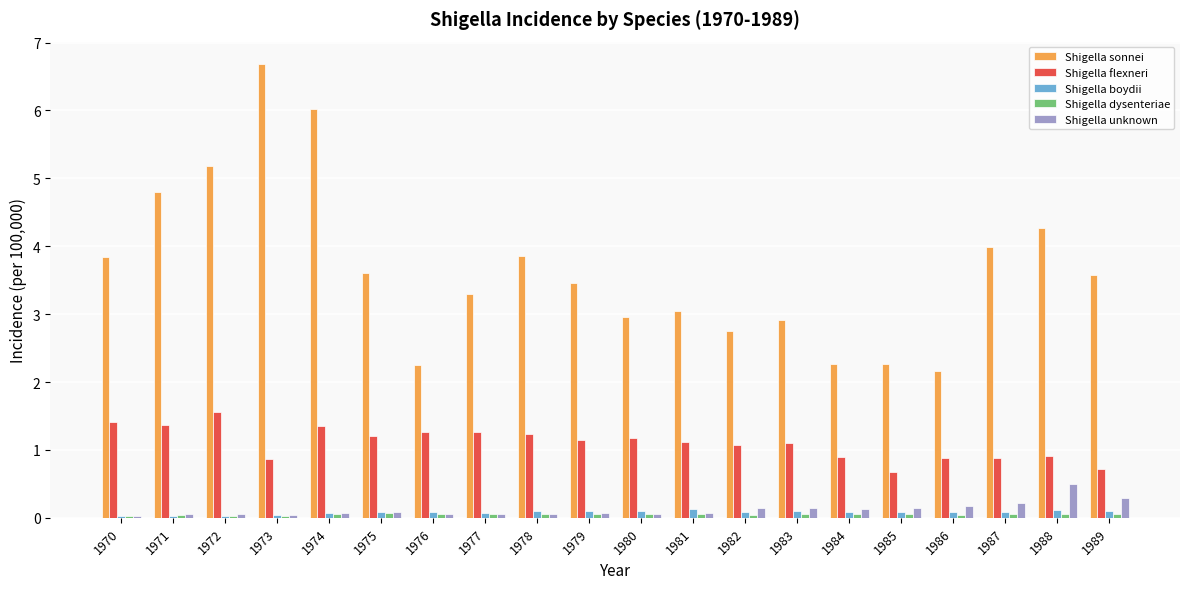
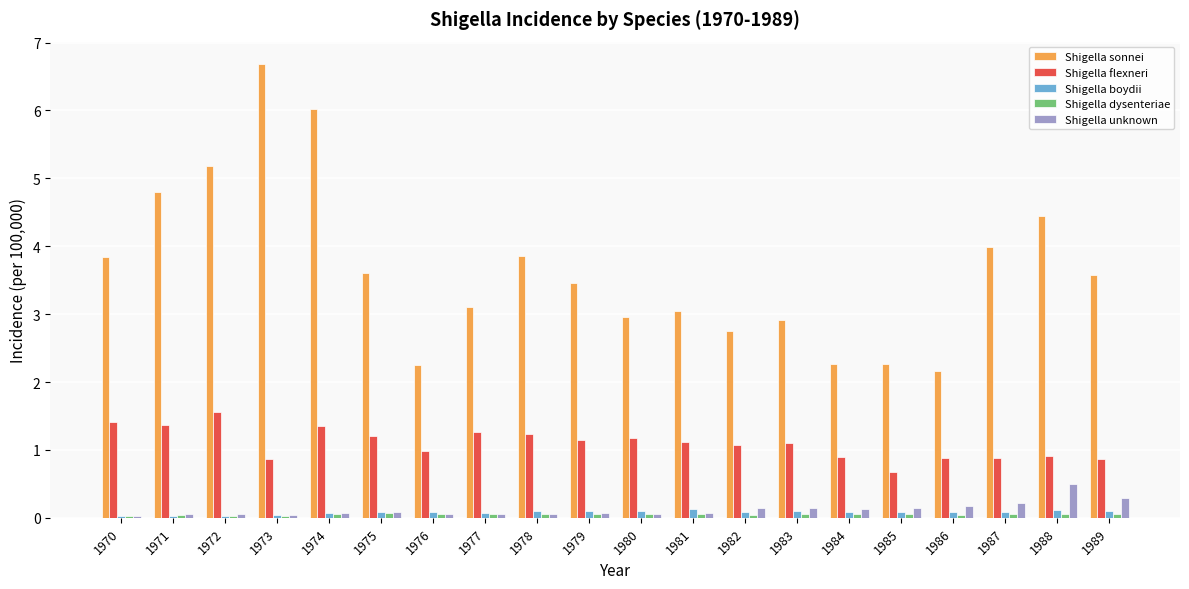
  {
    "Shigella sonnei": {
      "1970": 3.8,
      "1971": 4.8,
      "1972": 5.2,
      "1973": 6.7,
      "1974": 6.0,
      "1975": 3.6,
      "1976": 2.3,
-     "1977": 3.3,
+     "1977": 3.1,
      "1978": 3.9,
      "1979": 3.5,
      "1980": 3.0,
      "1981": 3.1,
      "1982": 2.8,
      "1983": 2.9,
      "1984": 2.3,
      "1985": 2.3,
      "1986": 2.2,
      "1987": 4.0,
-     "1988": 4.3,
+     "1988": 4.5,
      "1989": 3.6
    },
    "Shigella flexneri": {
      "1970": 1.4,
      "1971": 1.4,
      "1972": 1.6,
      "1973": 0.9,
      "1974": 1.4,
      "1975": 1.2,
-     "1976": 1.3,
+     "1976": 1.0,
      "1977": 1.3,
      "1978": 1.2,
      "1979": 1.2,
      "1980": 1.2,
      "1981": 1.1,
      "1982": 1.1,
      "1983": 1.1,
      "1984": 0.9,
      "1985": 0.7,
      "1986": 0.9,
      "1987": 0.9,
      "1988": 0.9,
-     "1989": 0.7
+     "1989": 0.9
    },
    "Shigella dysenteriae": {
      "1971": 0.0,
      "1974": 0.1,
      "1975": 0.1,
      "1976": 0.1,
      "1977": 0.1,
      "1978": 0.1,
      "1979": 0.1,
      "1980": 0.1,
      "1981": 0.1,
      "1982": 0.0,
      "1983": 0.1,
      "1984": 0.1,
      "1985": 0.1,
      "1986": 0.0,
      "1987": 0.1,
      "1988": 0.1,
      "1989": 0.1
    }
  }
